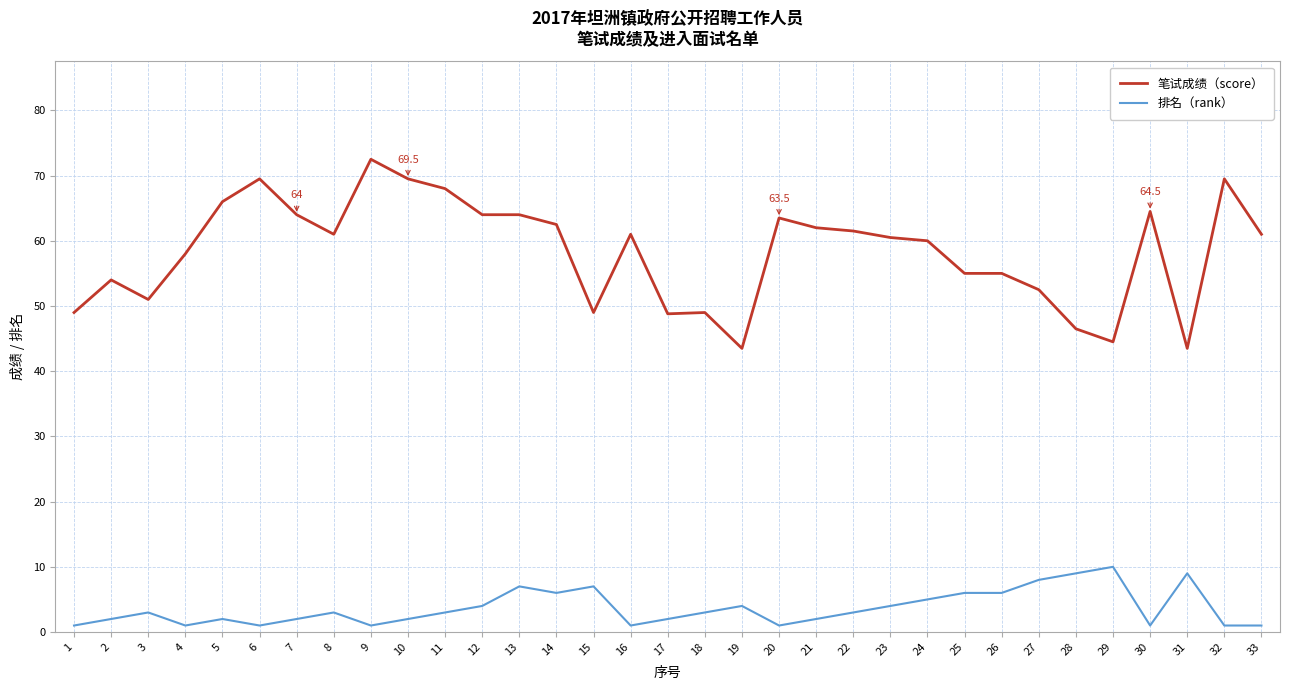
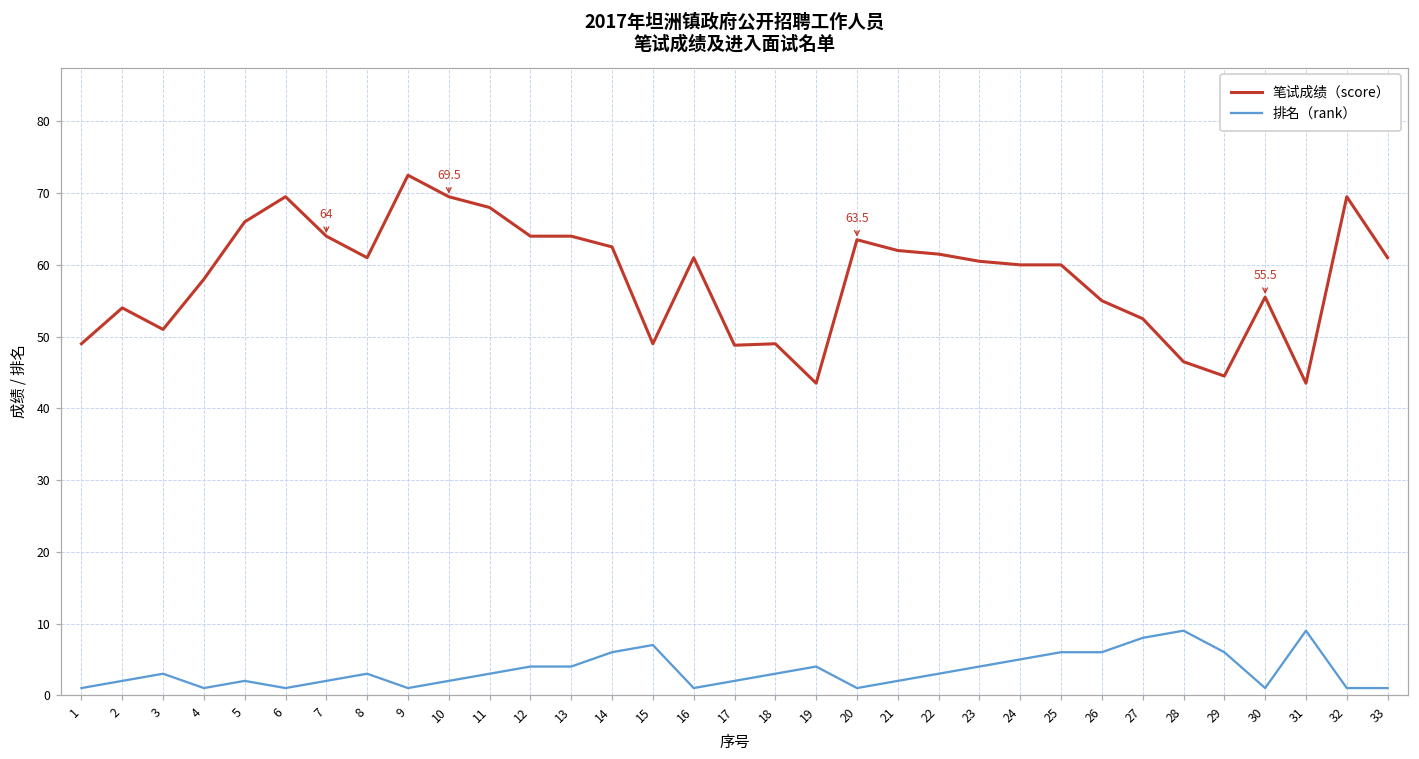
  {
    "笔试成绩（score）": {
      "7": 64,
      "10": 69.5,
      "20": 63.5,
-     "25": 55,
-     "30": 64.5
+     "25": 60,
+     "30": 55.5
    },
    "排名（rank）": {
      "1": 1,
      "2": 2,
      "3": 3,
      "4": 1,
      "5": 2,
      "6": 1,
      "7": 2,
      "8": 3,
      "9": 1,
      "10": 2,
      "11": 3,
      "12": 4,
-     "13": 7,
+     "13": 4,
      "14": 6,
      "15": 7,
      "16": 1,
      "17": 2,
      "18": 3,
      "19": 4,
      "20": 1,
      "21": 2,
      "22": 3,
      "23": 4,
      "24": 5,
      "25": 6,
      "26": 6,
      "27": 8,
      "28": 9,
-     "29": 10,
+     "29": 6,
      "30": 1,
      "31": 9,
      "32": 1,
      "33": 1
    }
  }
